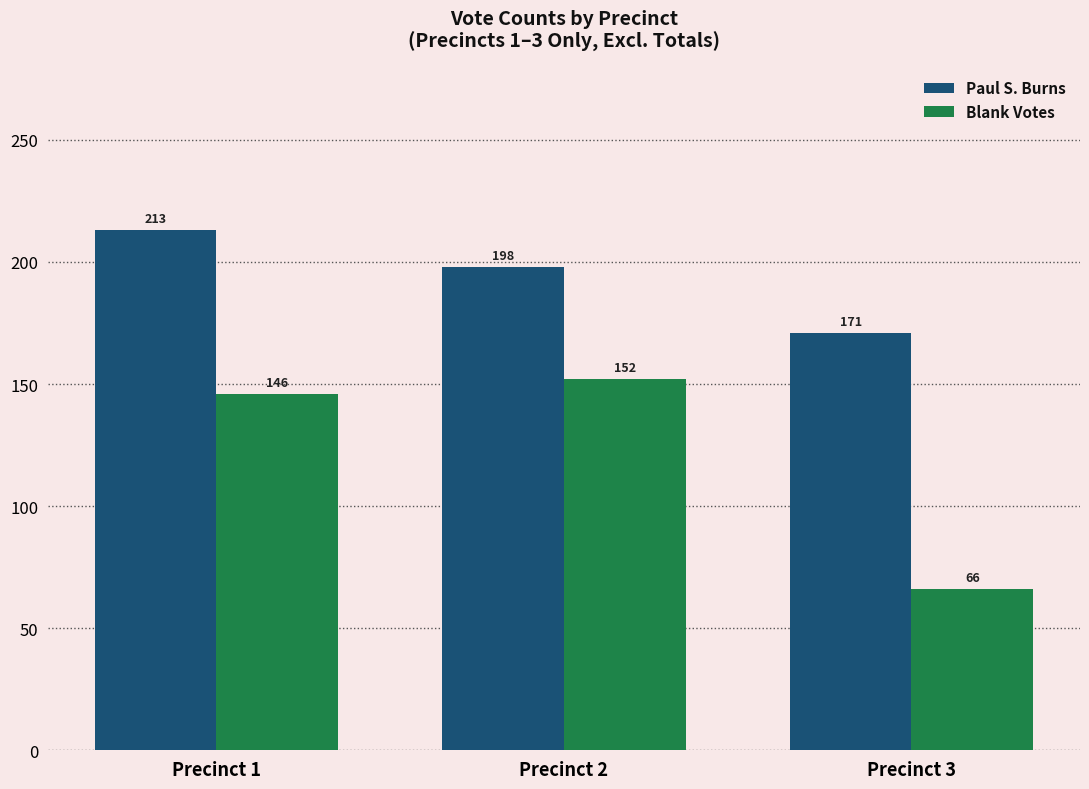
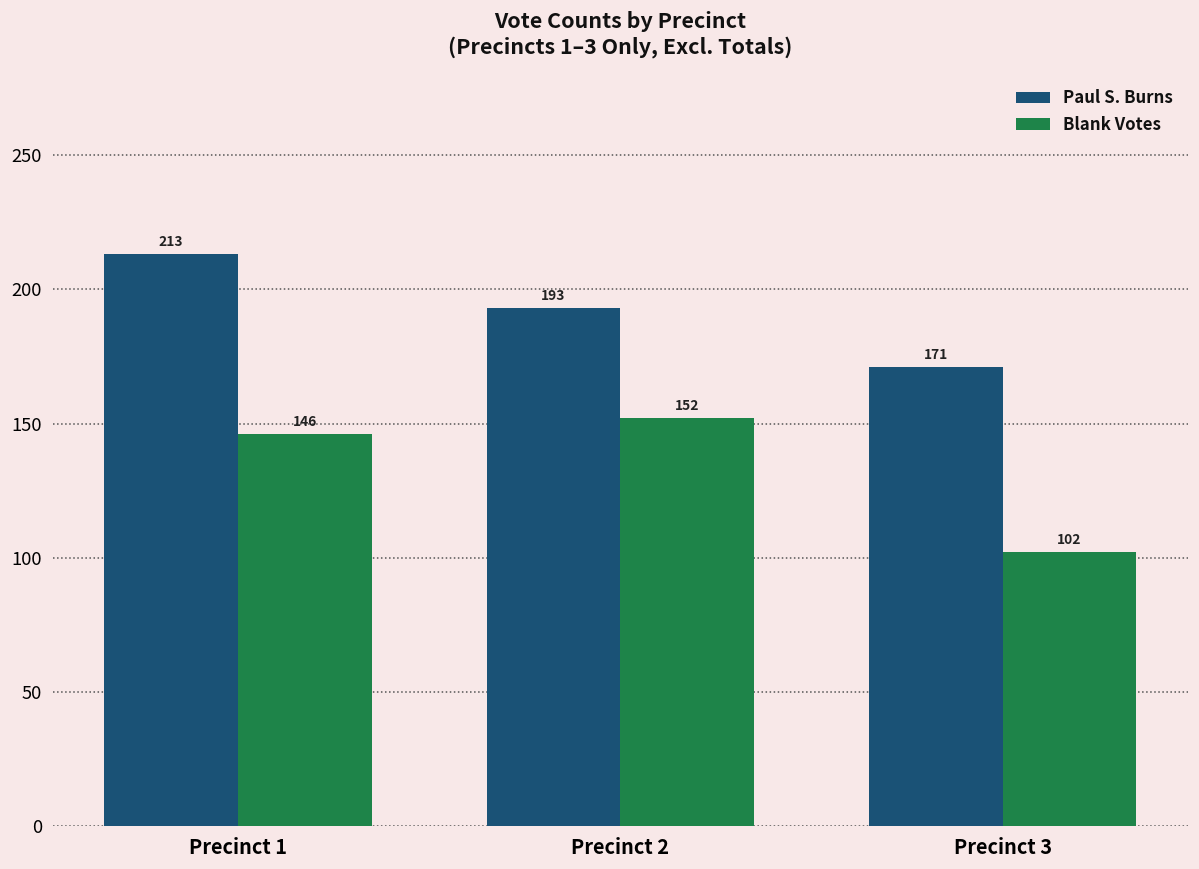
  {
    "Paul S. Burns": {
      "Precinct 1": 213,
-     "Precinct 2": 198,
+     "Precinct 2": 193,
      "Precinct 3": 171
    },
    "Blank Votes": {
      "Precinct 1": 146,
      "Precinct 2": 152,
-     "Precinct 3": 66
+     "Precinct 3": 102
    }
  }
